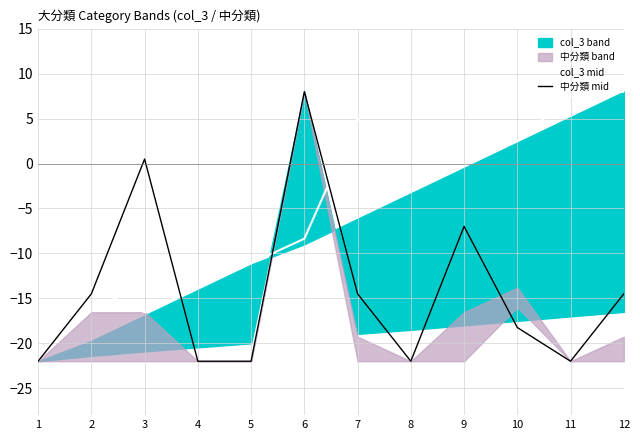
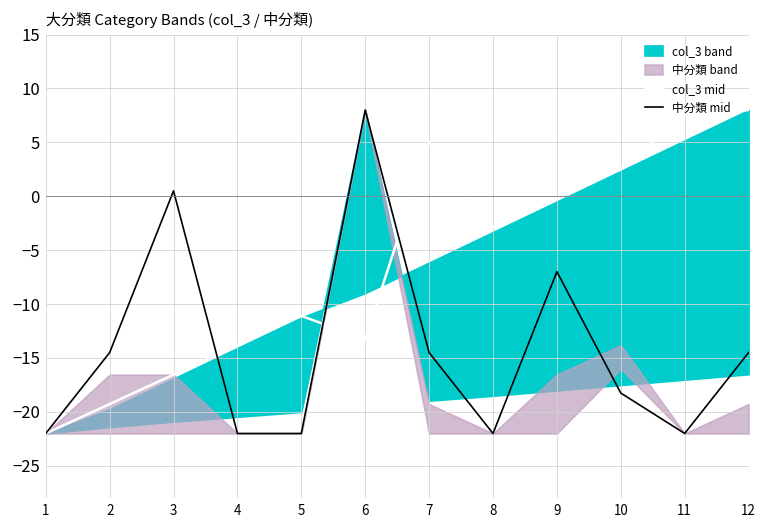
  {
    "col_3 mid": {
-     "2": -14,
-     "6": -8,
+     "2": -19,
+     "6": -13,
      "7": 5,
      "8": -3,
      "9": 0,
      "11": 7
    },
    "中分類 mid": {
      "2": -15,
      "3": 1,
      "7": -15,
      "9": -7,
      "10": -18,
      "12": -15
    }
  }
